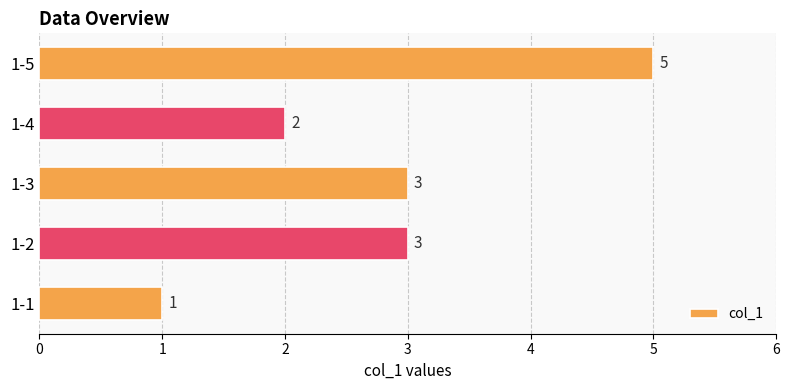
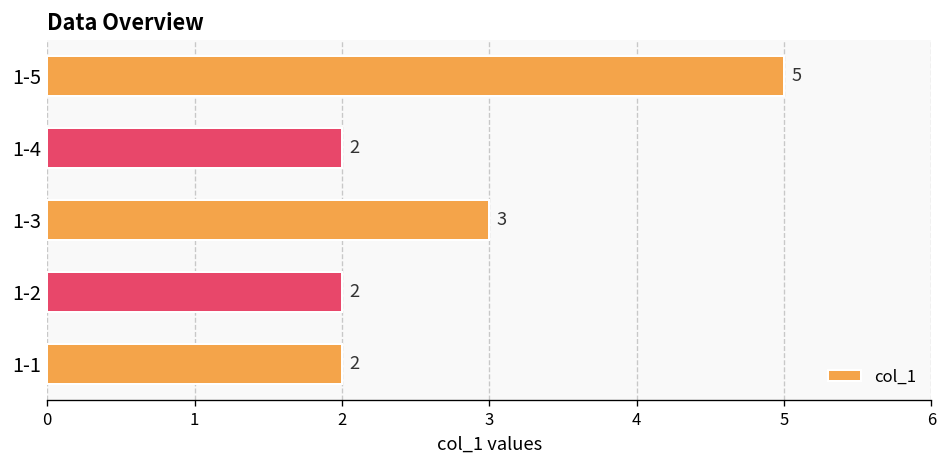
  {
    "1-5": 5,
    "1-4": 2,
    "1-3": 3,
-   "1-2": 3,
-   "1-1": 1
+   "1-2": 2,
+   "1-1": 2
  }
